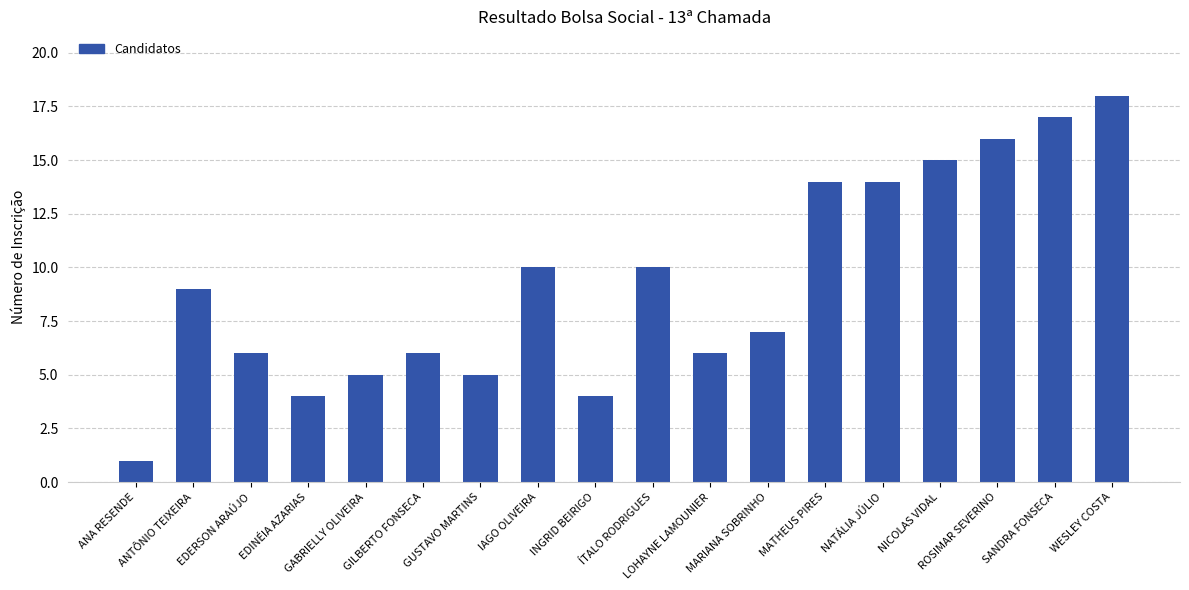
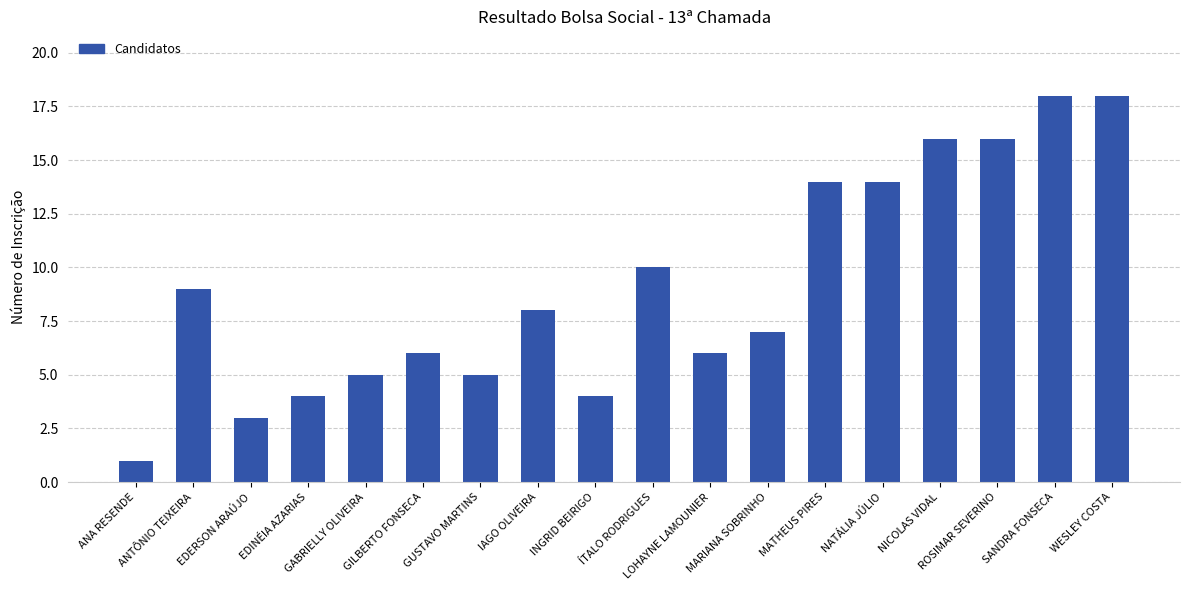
  {
    "ANA RESENDE": 1,
    "ANTÔNIO TEIXEIRA": 9,
-   "EDERSON ARAÚJO": 6,
+   "EDERSON ARAÚJO": 3,
    "EDINÉIA AZARIAS": 4,
    "GABRIELLY OLIVEIRA": 5,
    "GILBERTO FONSECA": 6,
    "GUSTAVO MARTINS": 5,
-   "IAGO OLIVEIRA": 10,
+   "IAGO OLIVEIRA": 8,
    "INGRID BEIRIGO": 4,
    "ÍTALO RODRIGUES": 10,
    "LOHAYNE LAMOUNIER": 6,
    "MARIANA SOBRINHO": 7,
    "MATHEUS PIRES": 14,
    "NATÁLIA JÚLIO": 14,
-   "NICOLAS VIDAL": 15,
+   "NICOLAS VIDAL": 16,
    "ROSIMAR SEVERINO": 16,
-   "SANDRA FONSECA": 17,
+   "SANDRA FONSECA": 18,
    "WESLEY COSTA": 18
  }
